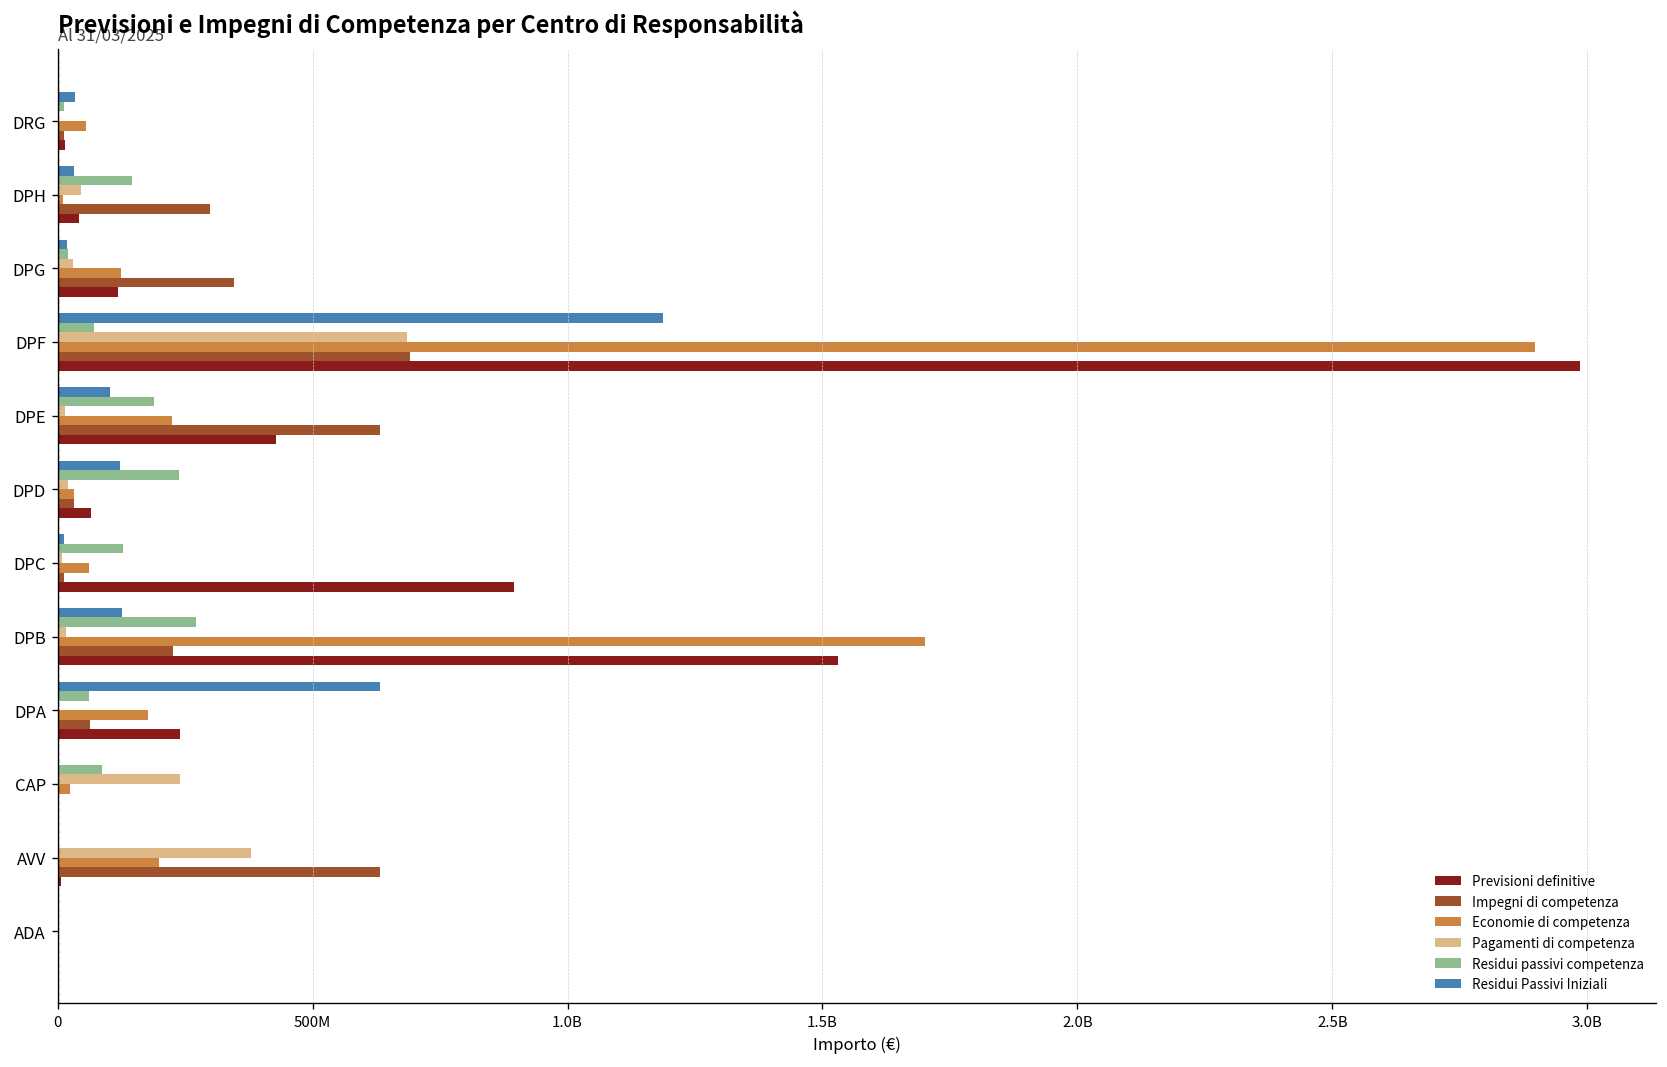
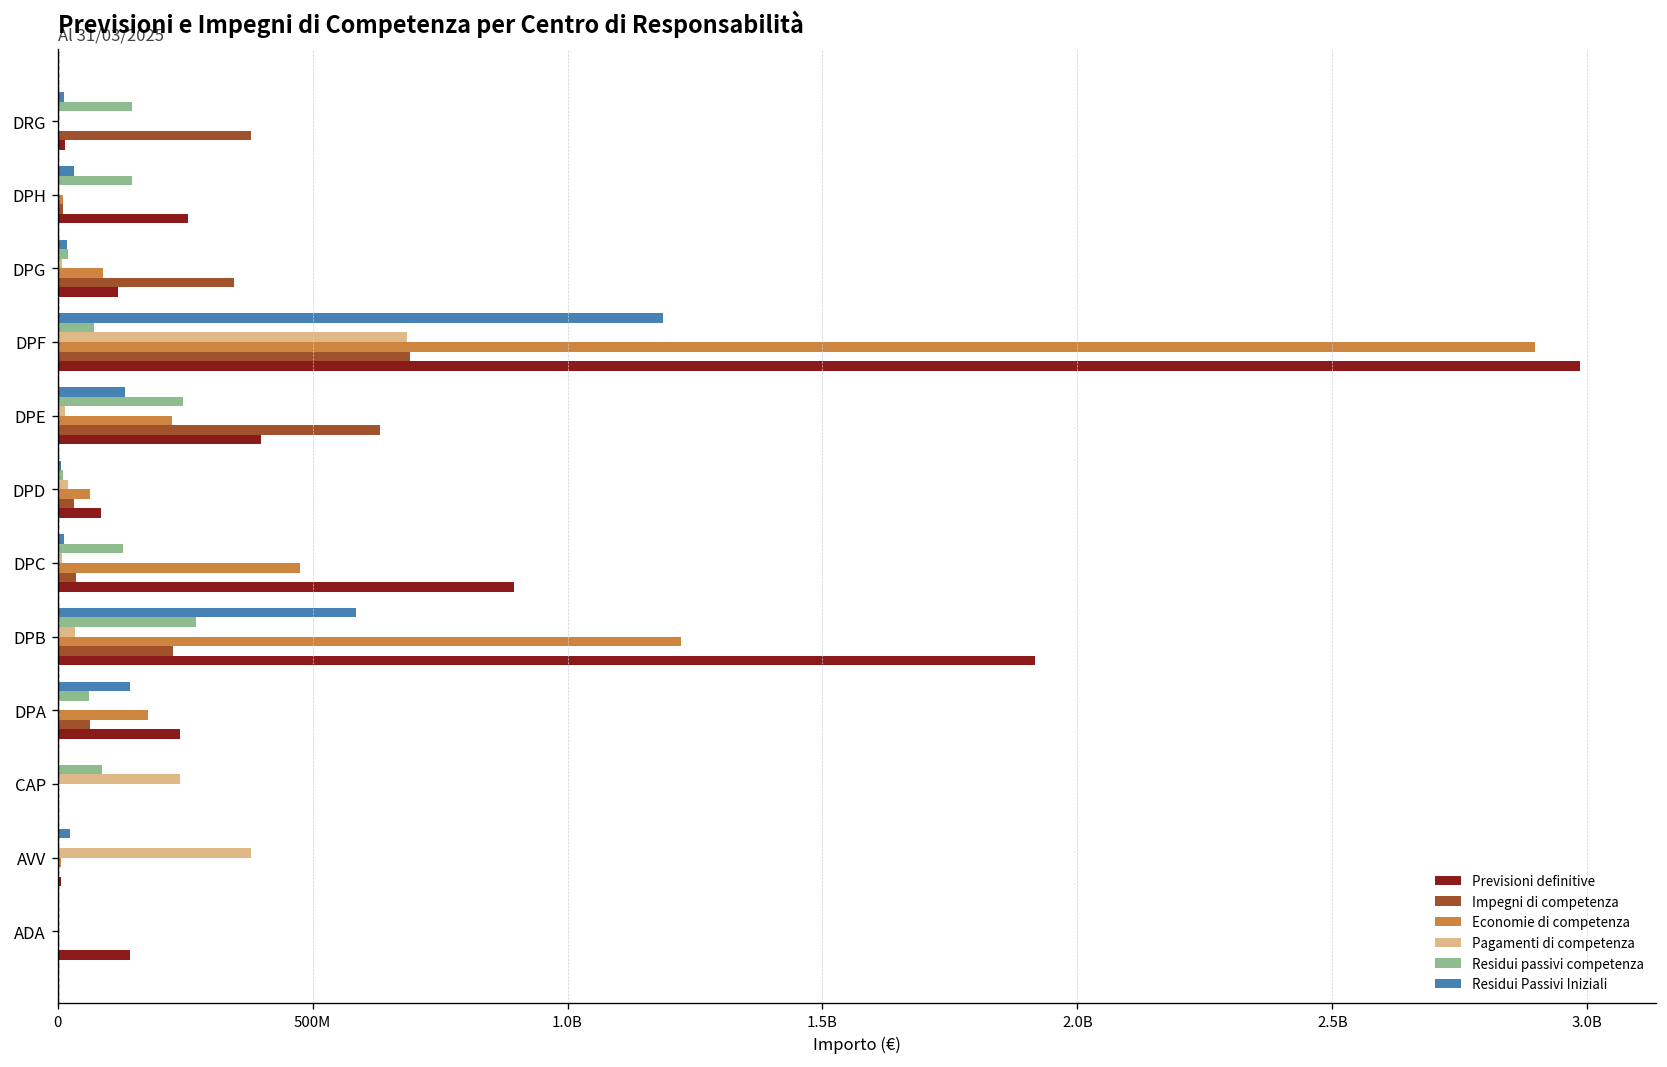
  {
    "Previsioni definitive": {
      "DRG": 20000000,
-     "DPH": 40000000,
+     "DPH": 260000000,
      "DPG": 120000000,
      "DPF": 2990000000,
-     "DPE": 430000000,
-     "DPD": 60000000,
+     "DPE": 400000000,
+     "DPD": 90000000,
      "DPC": 900000000,
-     "DPB": 1530000000,
+     "DPB": 1920000000,
      "DPA": 240000000,
      "AVV": 10000000,
-     "ADA": 0
+     "ADA": 140000000
    },
    "Impegni di competenza": {
-     "DRG": 10000000,
-     "DPH": 300000000,
+     "DRG": 380000000,
+     "DPH": 10000000,
      "DPG": 350000000,
      "DPF": 690000000,
      "DPE": 630000000,
      "DPD": 30000000,
-     "DPC": 10000000,
+     "DPC": 40000000,
      "DPB": 230000000,
      "DPA": 60000000,
-     "AVV": 630000000
+     "AVV": 0
    },
    "Economie di competenza": {
-     "DRG": 60000000,
+     "DRG": 0,
      "DPH": 10000000,
-     "DPG": 130000000,
+     "DPG": 90000000,
      "DPF": 2900000000,
      "DPE": 220000000,
-     "DPD": 30000000,
-     "DPC": 60000000,
-     "DPB": 1700000000,
+     "DPD": 60000000,
+     "DPC": 480000000,
+     "DPB": 1220000000,
      "DPA": 180000000,
-     "CAP": 30000000,
-     "AVV": 200000000
+     "CAP": 0,
+     "AVV": 10000000
    },
    "Pagamenti di competenza": {
-     "DPH": 50000000,
-     "DPG": 30000000,
+     "DPH": 0,
+     "DPG": 10000000,
      "DPF": 690000000,
      "DPE": 10000000,
      "DPD": 20000000,
      "DPC": 10000000,
-     "DPB": 20000000,
+     "DPB": 30000000,
      "CAP": 240000000,
      "AVV": 380000000
    },
    "Residui passivi competenza": {
-     "DRG": 10000000,
+     "DRG": 150000000,
      "DPH": 150000000,
      "DPG": 20000000,
      "DPF": 70000000,
-     "DPE": 190000000,
-     "DPD": 240000000,
+     "DPE": 250000000,
+     "DPD": 10000000,
      "DPC": 130000000,
      "DPB": 270000000,
      "DPA": 60000000,
      "CAP": 90000000
    },
    "Residui Passivi Iniziali": {
-     "DRG": 30000000,
+     "DRG": 10000000,
      "DPH": 30000000,
      "DPG": 20000000,
      "DPF": 1190000000,
-     "DPE": 100000000,
-     "DPD": 120000000,
+     "DPE": 130000000,
+     "DPD": 10000000,
      "DPC": 10000000,
-     "DPB": 130000000,
-     "DPA": 630000000,
-     "AVV": 0
+     "DPB": 590000000,
+     "DPA": 140000000,
+     "AVV": 20000000
    }
  }
